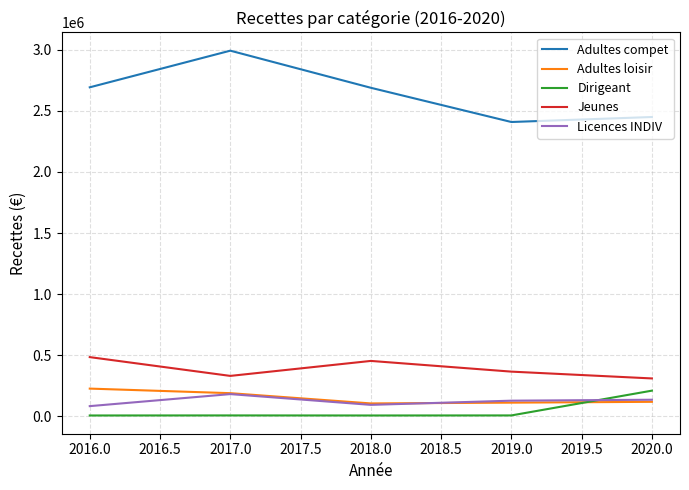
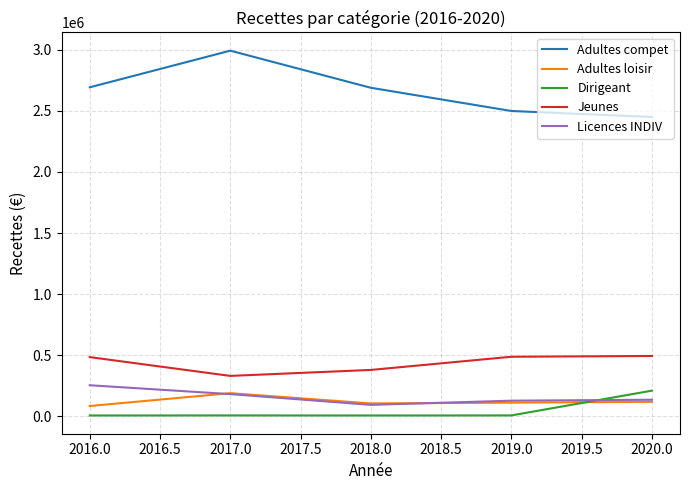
  {
    "Adultes compet": {
      "2016.0": 2690000,
      "2017.0": 2990000,
      "2018.0": 2690000,
-     "2019.0": 2410000
+     "2019.0": 2500000
    },
    "Adultes loisir": {
-     "2016.0": 230000
+     "2016.0": 90000
    },
    "Dirigeant": {
      "2016.0": 10000,
      "2017.0": 10000,
      "2018.0": 10000,
      "2019.0": 10000,
      "2020.0": 210000
    },
    "Jeunes": {
      "2016.0": 490000,
      "2017.0": 330000,
-     "2018.0": 450000,
-     "2019.0": 370000,
-     "2020.0": 310000
+     "2018.0": 380000,
+     "2019.0": 490000,
+     "2020.0": 490000
    },
    "Licences INDIV": {
-     "2016.0": 80000
+     "2016.0": 260000
    }
  }
